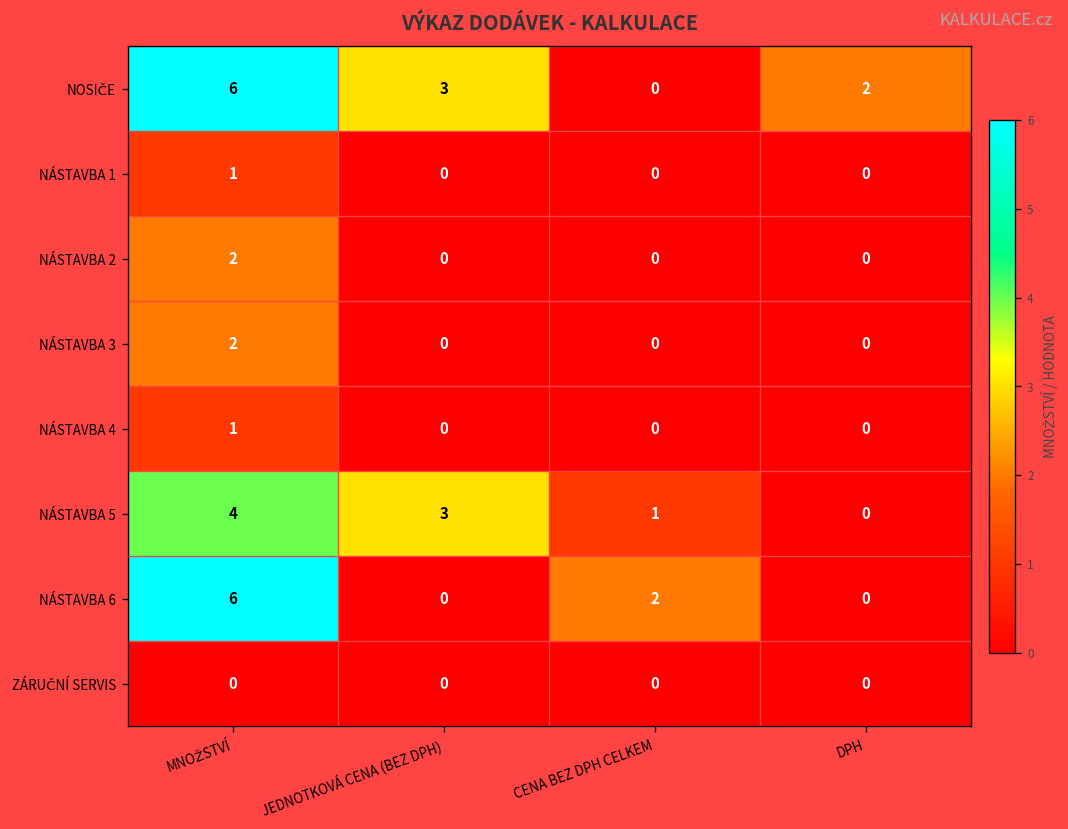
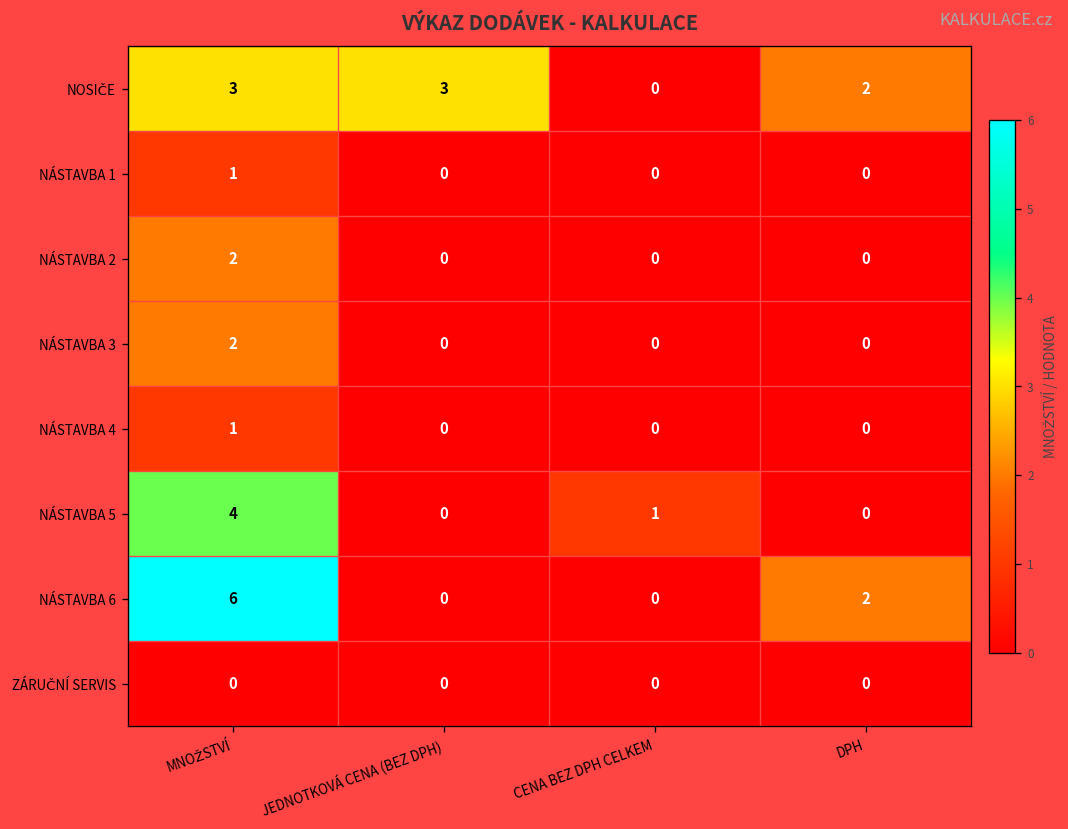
  {
    "NOSIČE": {
-     "MNOŽSTVÍ": 6,
+     "MNOŽSTVÍ": 3,
      "JEDNOTKOVÁ CENA (BEZ DPH)": 3,
      "CENA BEZ DPH CELKEM": 0,
      "DPH": 2
    },
    "NÁSTAVBA 1": {
      "MNOŽSTVÍ": 1,
      "JEDNOTKOVÁ CENA (BEZ DPH)": 0,
      "CENA BEZ DPH CELKEM": 0,
      "DPH": 0
    },
    "NÁSTAVBA 2": {
      "MNOŽSTVÍ": 2,
      "JEDNOTKOVÁ CENA (BEZ DPH)": 0,
      "CENA BEZ DPH CELKEM": 0,
      "DPH": 0
    },
    "NÁSTAVBA 3": {
      "MNOŽSTVÍ": 2,
      "JEDNOTKOVÁ CENA (BEZ DPH)": 0,
      "CENA BEZ DPH CELKEM": 0,
      "DPH": 0
    },
    "NÁSTAVBA 4": {
      "MNOŽSTVÍ": 1,
      "JEDNOTKOVÁ CENA (BEZ DPH)": 0,
      "CENA BEZ DPH CELKEM": 0,
      "DPH": 0
    },
    "NÁSTAVBA 5": {
      "MNOŽSTVÍ": 4,
-     "JEDNOTKOVÁ CENA (BEZ DPH)": 3,
+     "JEDNOTKOVÁ CENA (BEZ DPH)": 0,
      "CENA BEZ DPH CELKEM": 1,
      "DPH": 0
    },
    "NÁSTAVBA 6": {
      "MNOŽSTVÍ": 6,
      "JEDNOTKOVÁ CENA (BEZ DPH)": 0,
-     "CENA BEZ DPH CELKEM": 2,
-     "DPH": 0
+     "CENA BEZ DPH CELKEM": 0,
+     "DPH": 2
    },
    "ZÁRUČNÍ SERVIS": {
      "MNOŽSTVÍ": 0,
      "JEDNOTKOVÁ CENA (BEZ DPH)": 0,
      "CENA BEZ DPH CELKEM": 0,
      "DPH": 0
    }
  }
